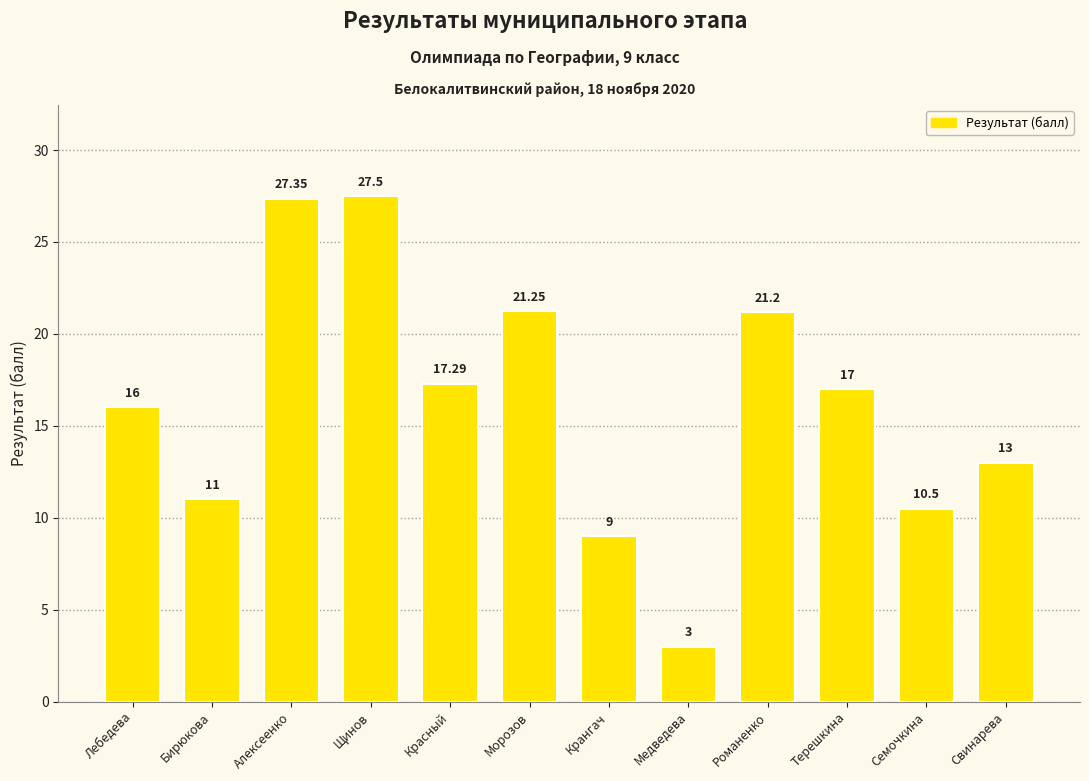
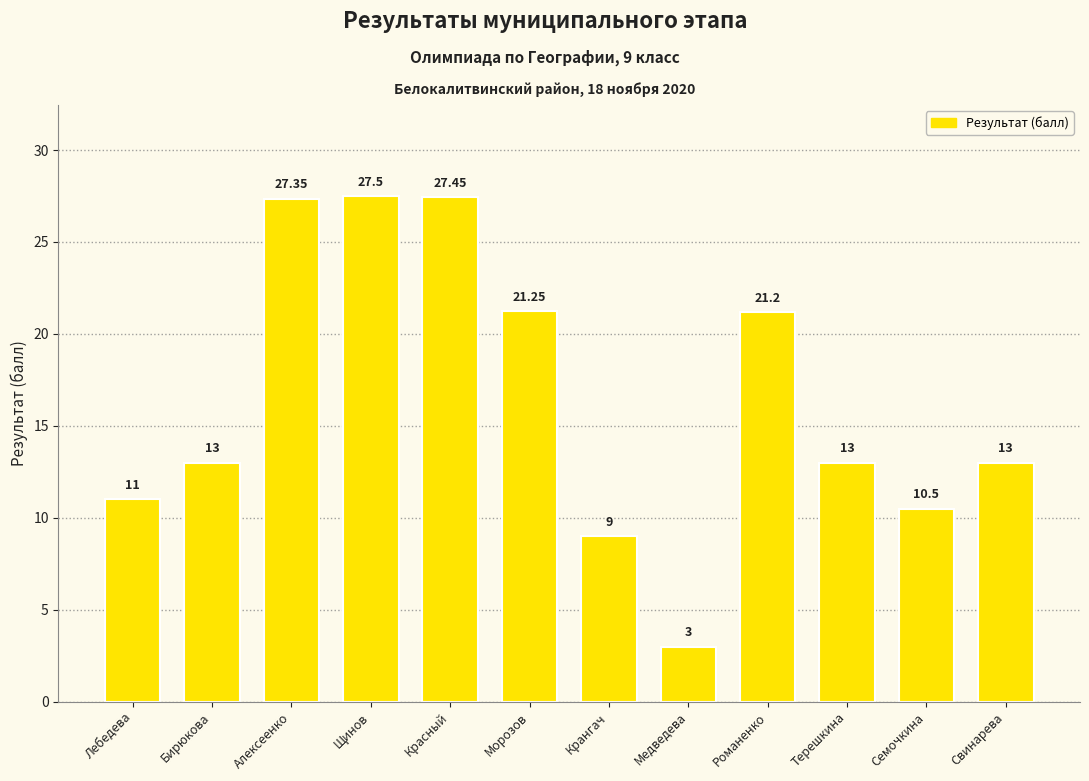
  {
-   "Лебедева": 16,
-   "Бирюкова": 11,
+   "Лебедева": 11,
+   "Бирюкова": 13,
    "Алексеенко": 27.35,
    "Щинов": 27.5,
-   "Красный": 17.29,
+   "Красный": 27.45,
    "Морозов": 21.25,
    "Крангач": 9,
    "Медведева": 3,
    "Романенко": 21.2,
-   "Терешкина": 17,
+   "Терешкина": 13,
    "Семочкина": 10.5,
    "Свинарева": 13
  }
